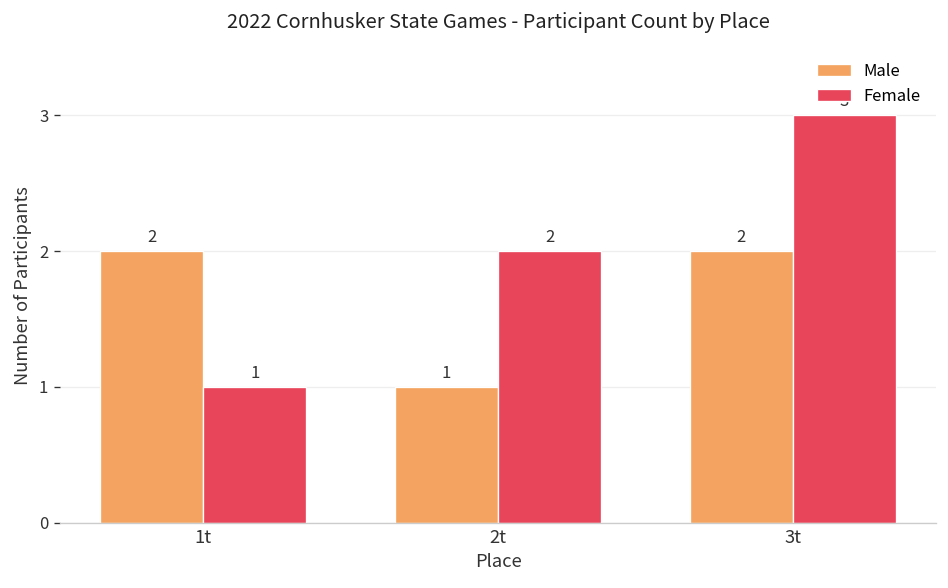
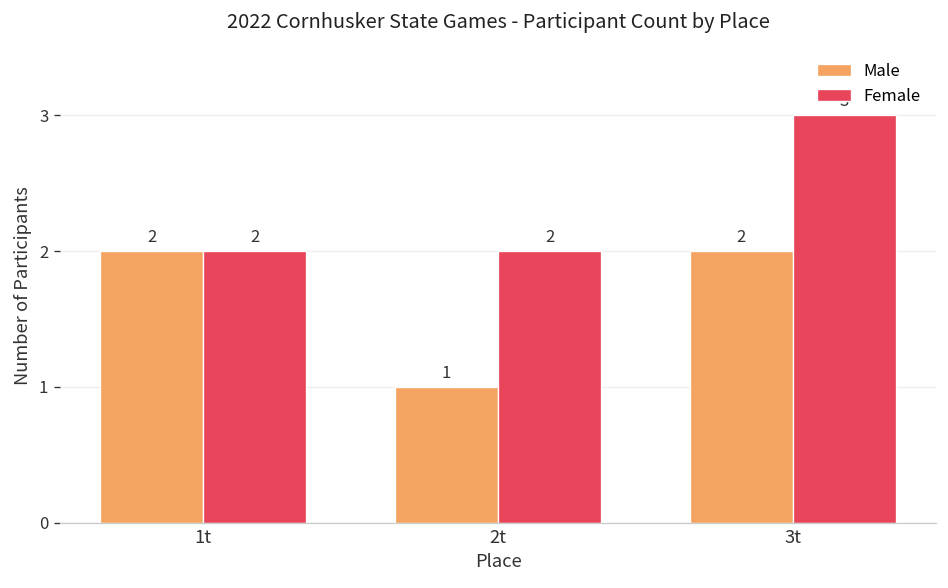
  {
    "Male": {
      "1t": 2,
      "2t": 1,
      "3t": 2
    },
    "Female": {
-     "1t": 1,
+     "1t": 2,
      "2t": 2,
      "3t": 3
    }
  }
